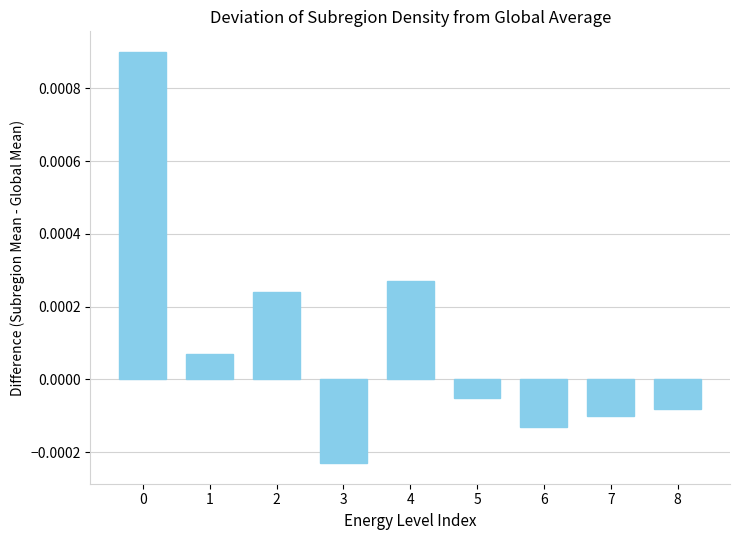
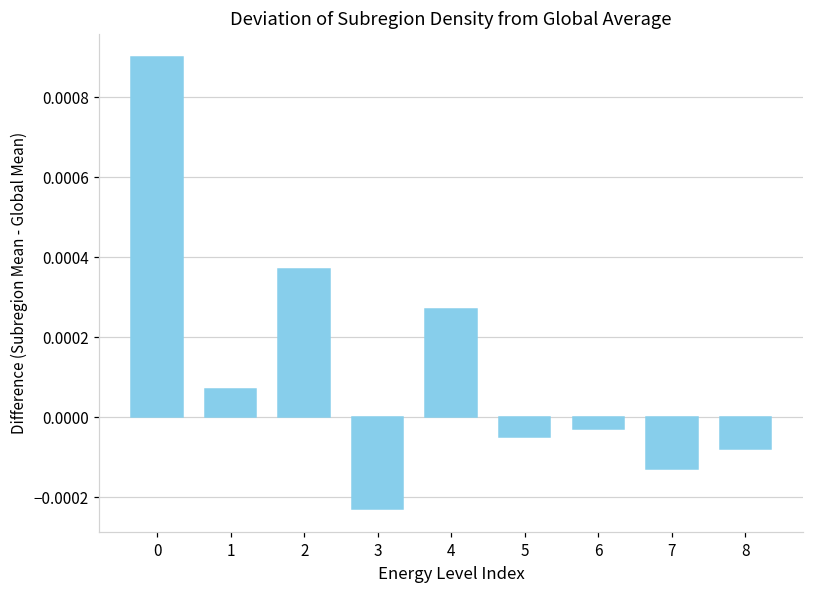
  {
    "0": 0.00090,
    "1": 0.00007,
-   "2": 0.00024,
+   "2": 0.00037,
    "3": -0.00023,
    "4": 0.00027,
    "5": -0.00005,
-   "6": -0.00013,
-   "7": -0.00010,
+   "6": -0.00003,
+   "7": -0.00013,
    "8": -0.00008
  }
